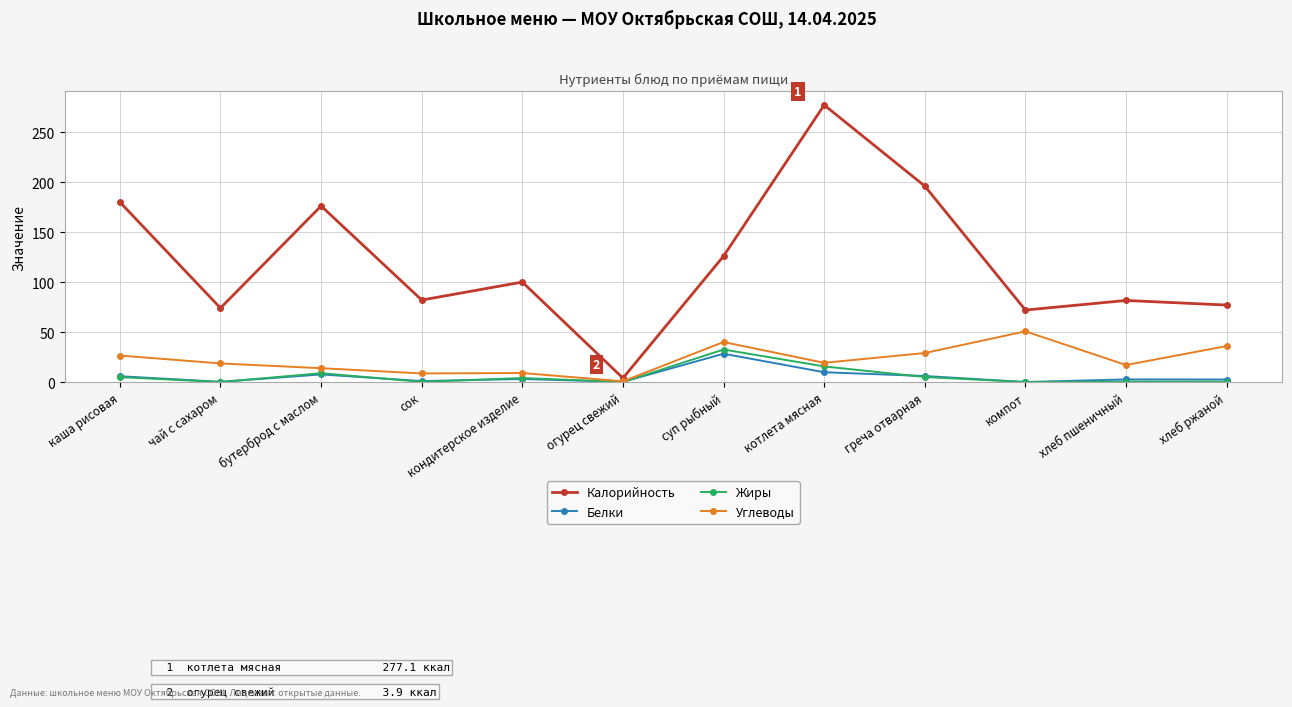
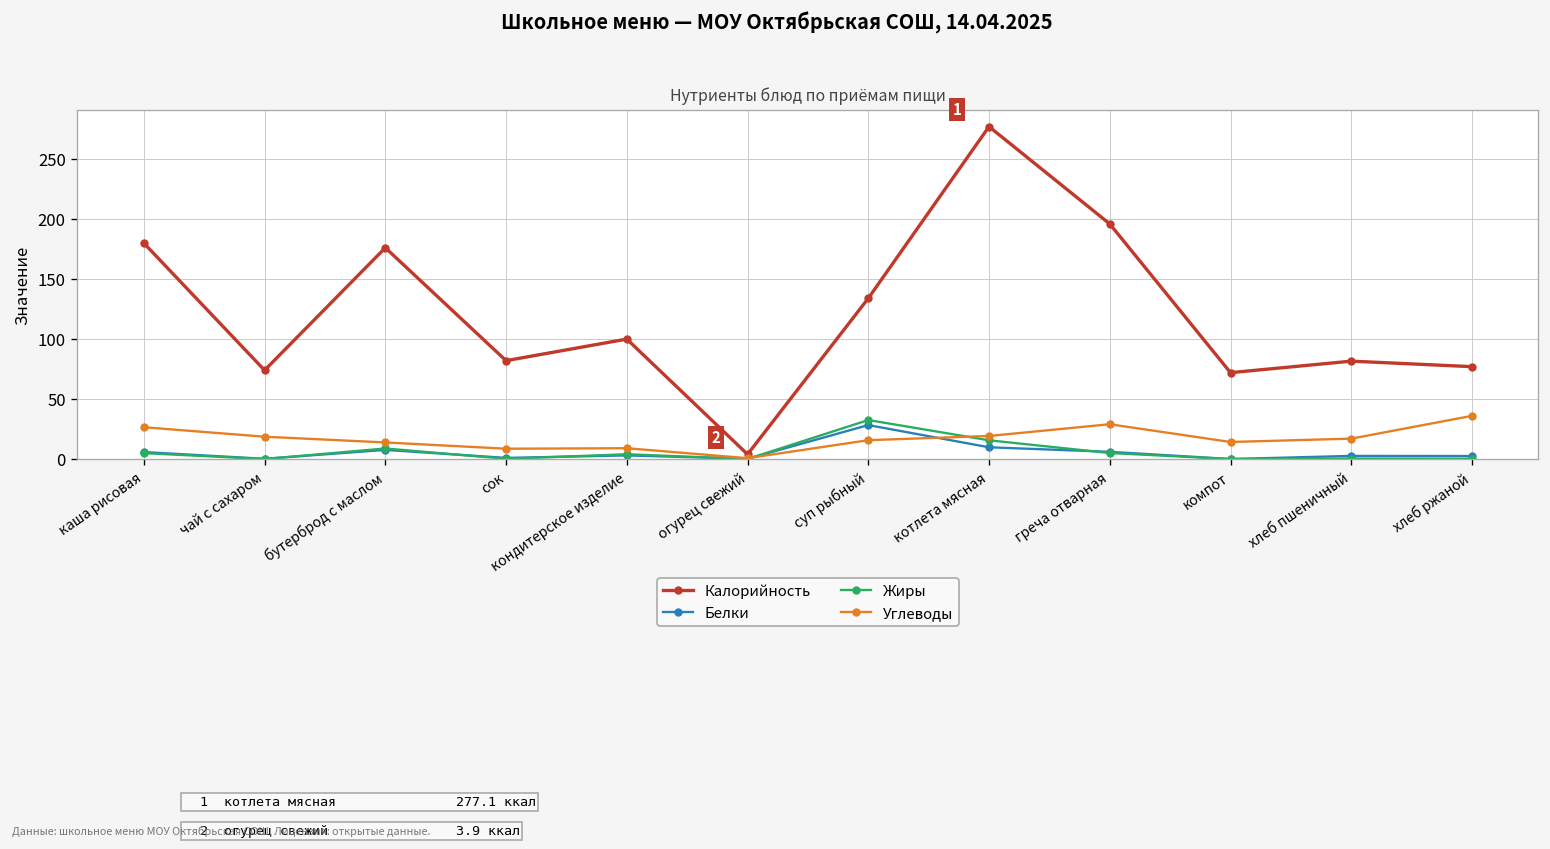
  {
    "Калорийность": {
      "каша рисовая": 180,
      "чай с сахаром": 70,
      "бутерброд с маслом": 180,
      "сок": 80,
      "кондитерское изделие": 100,
-     "суп рыбный": 126,
+     "суп рыбный": 134,
      "греча отварная": 200,
      "компот": 70,
      "хлеб пшеничный": 80,
      "хлеб ржаной": 80
    },
    "Белки": {
      "суп рыбный": 30,
      "котлета мясная": 10
    },
    "Жиры": {
      "суп рыбный": 30,
      "котлета мясная": 20
    },
    "Углеводы": {
      "каша рисовая": 30,
      "чай с сахаром": 20,
      "бутерброд с маслом": 10,
      "сок": 10,
      "кондитерское изделие": 10,
-     "суп рыбный": 40,
+     "суп рыбный": 20,
      "котлета мясная": 20,
      "греча отварная": 30,
-     "компот": 50,
+     "компот": 10,
      "хлеб пшеничный": 20,
      "хлеб ржаной": 40
    }
  }
